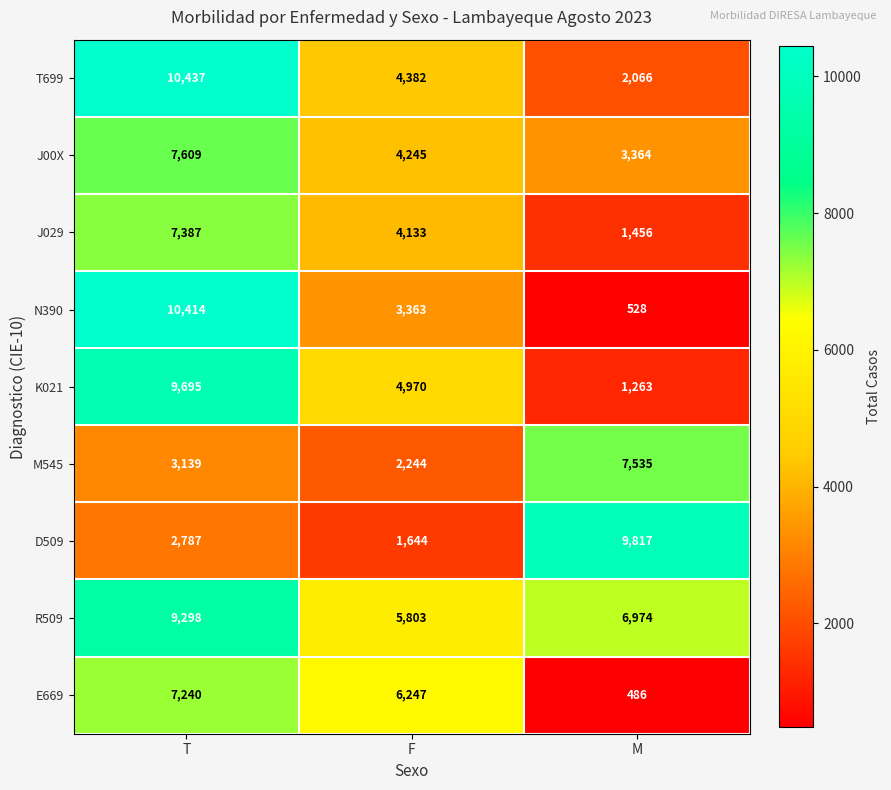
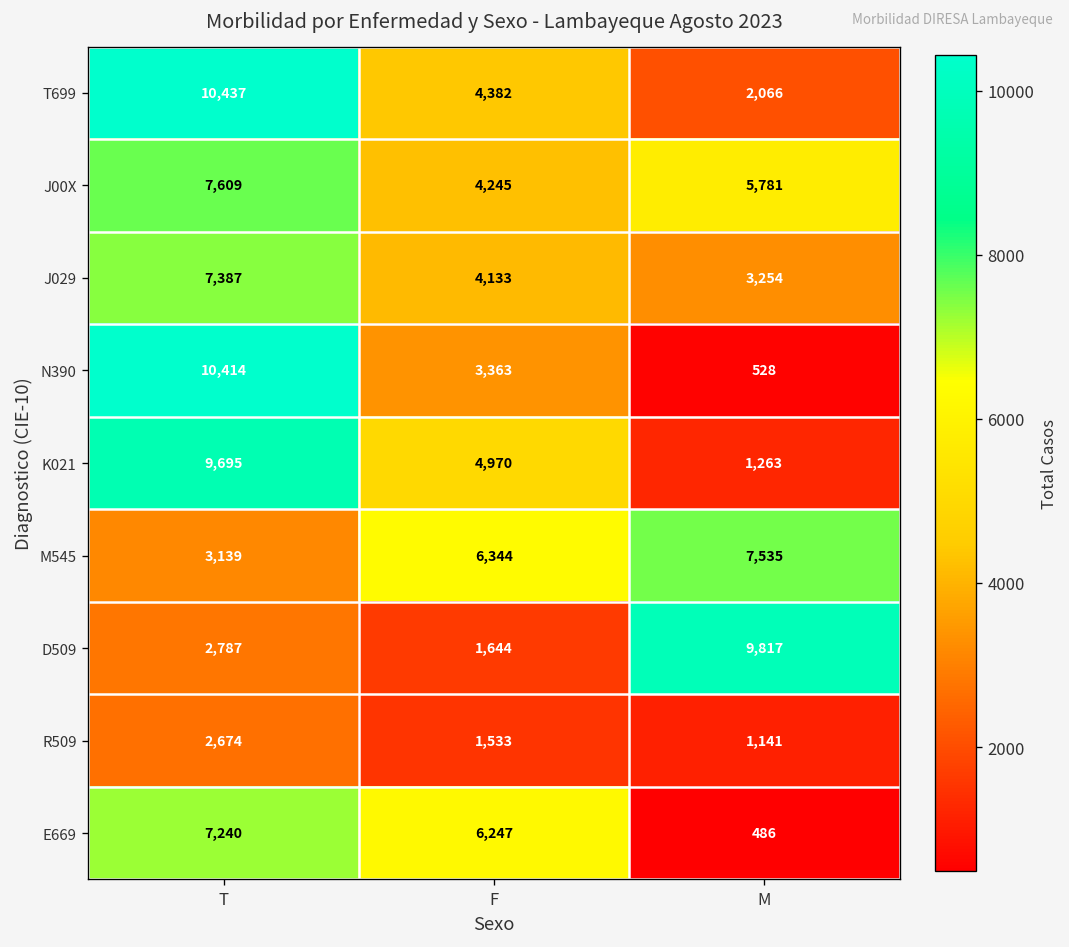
  {
    "T699": {
      "T": "10,437",
      "F": "4,382",
      "M": "2,066"
    },
    "J00X": {
      "T": "7,609",
      "F": "4,245",
-     "M": "3,364"
+     "M": "5,781"
    },
    "J029": {
      "T": "7,387",
      "F": "4,133",
-     "M": "1,456"
+     "M": "3,254"
    },
    "N390": {
      "T": "10,414",
      "F": "3,363",
      "M": "528"
    },
    "K021": {
      "T": "9,695",
      "F": "4,970",
      "M": "1,263"
    },
    "M545": {
      "T": "3,139",
-     "F": "2,244",
+     "F": "6,344",
      "M": "7,535"
    },
    "D509": {
      "T": "2,787",
      "F": "1,644",
      "M": "9,817"
    },
    "R509": {
-     "T": "9,298",
-     "F": "5,803",
-     "M": "6,974"
+     "T": "2,674",
+     "F": "1,533",
+     "M": "1,141"
    },
    "E669": {
      "T": "7,240",
      "F": "6,247",
      "M": "486"
    }
  }
